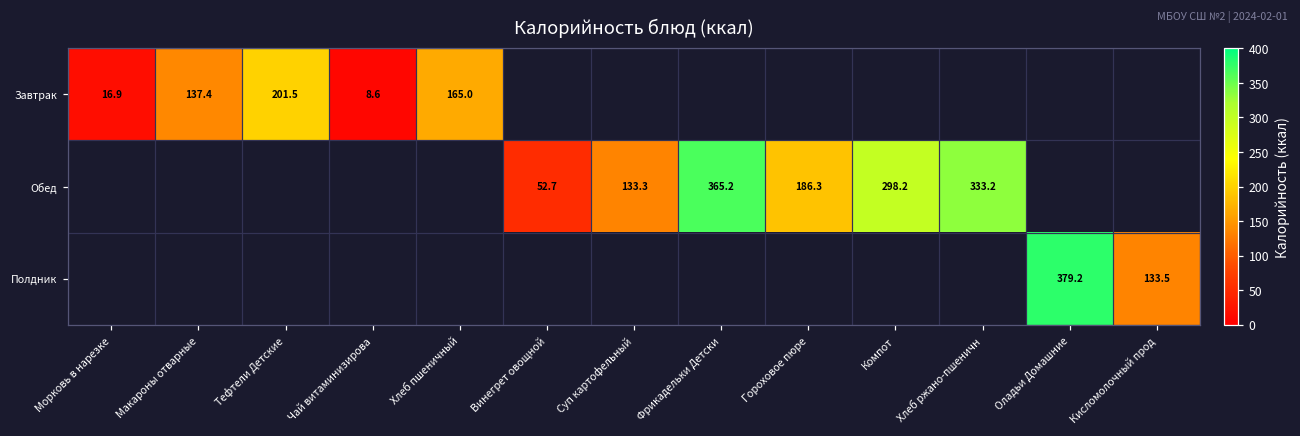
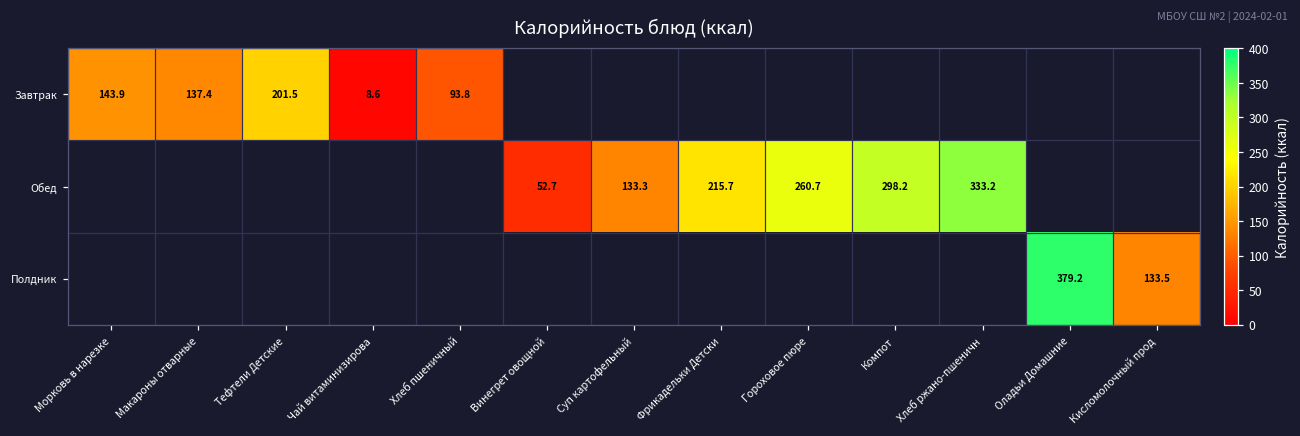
  {
    "Завтрак": {
-     "Морковь в нарезке": 16.9,
+     "Морковь в нарезке": 143.9,
      "Макароны отварные": 137.4,
      "Тефтели Детские": 201.5,
      "Чай витаминизирова": 8.6,
-     "Хлеб пшеничный": 165.0
+     "Хлеб пшеничный": 93.8
    },
    "Обед": {
      "Винегрет овощной": 52.7,
      "Суп картофельный": 133.3,
-     "Фрикадельки Детски": 365.2,
-     "Гороховое пюре": 186.3,
+     "Фрикадельки Детски": 215.7,
+     "Гороховое пюре": 260.7,
      "Компот": 298.2,
      "Хлеб ржано-пшеничн": 333.2
    },
    "Полдник": {
      "Оладьи Домашние": 379.2,
      "Кисломолочный прод": 133.5
    }
  }
